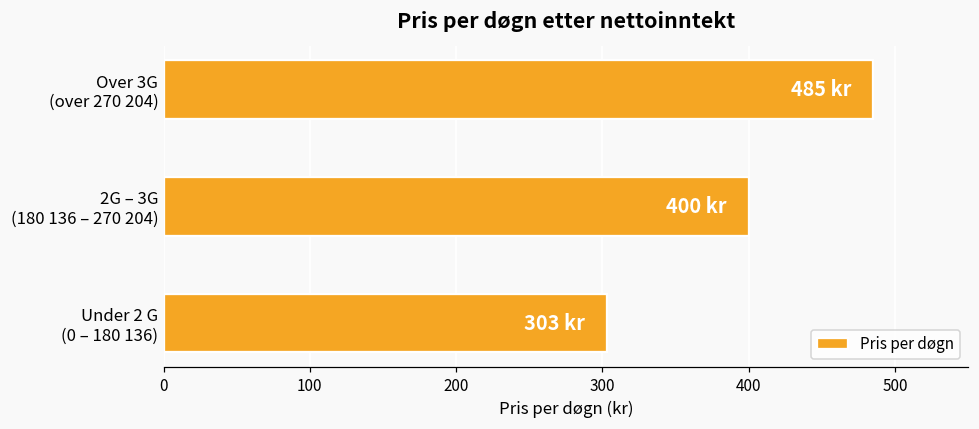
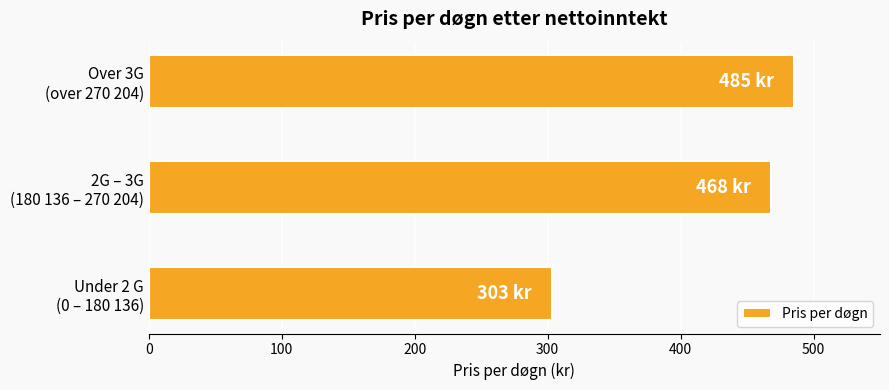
  {
    "Over 3G (over 270 204)": 485,
-   "2G – 3G (180 136 – 270 204)": 400,
+   "2G – 3G (180 136 – 270 204)": 468,
    "Under 2 G (0 – 180 136)": 303
  }
